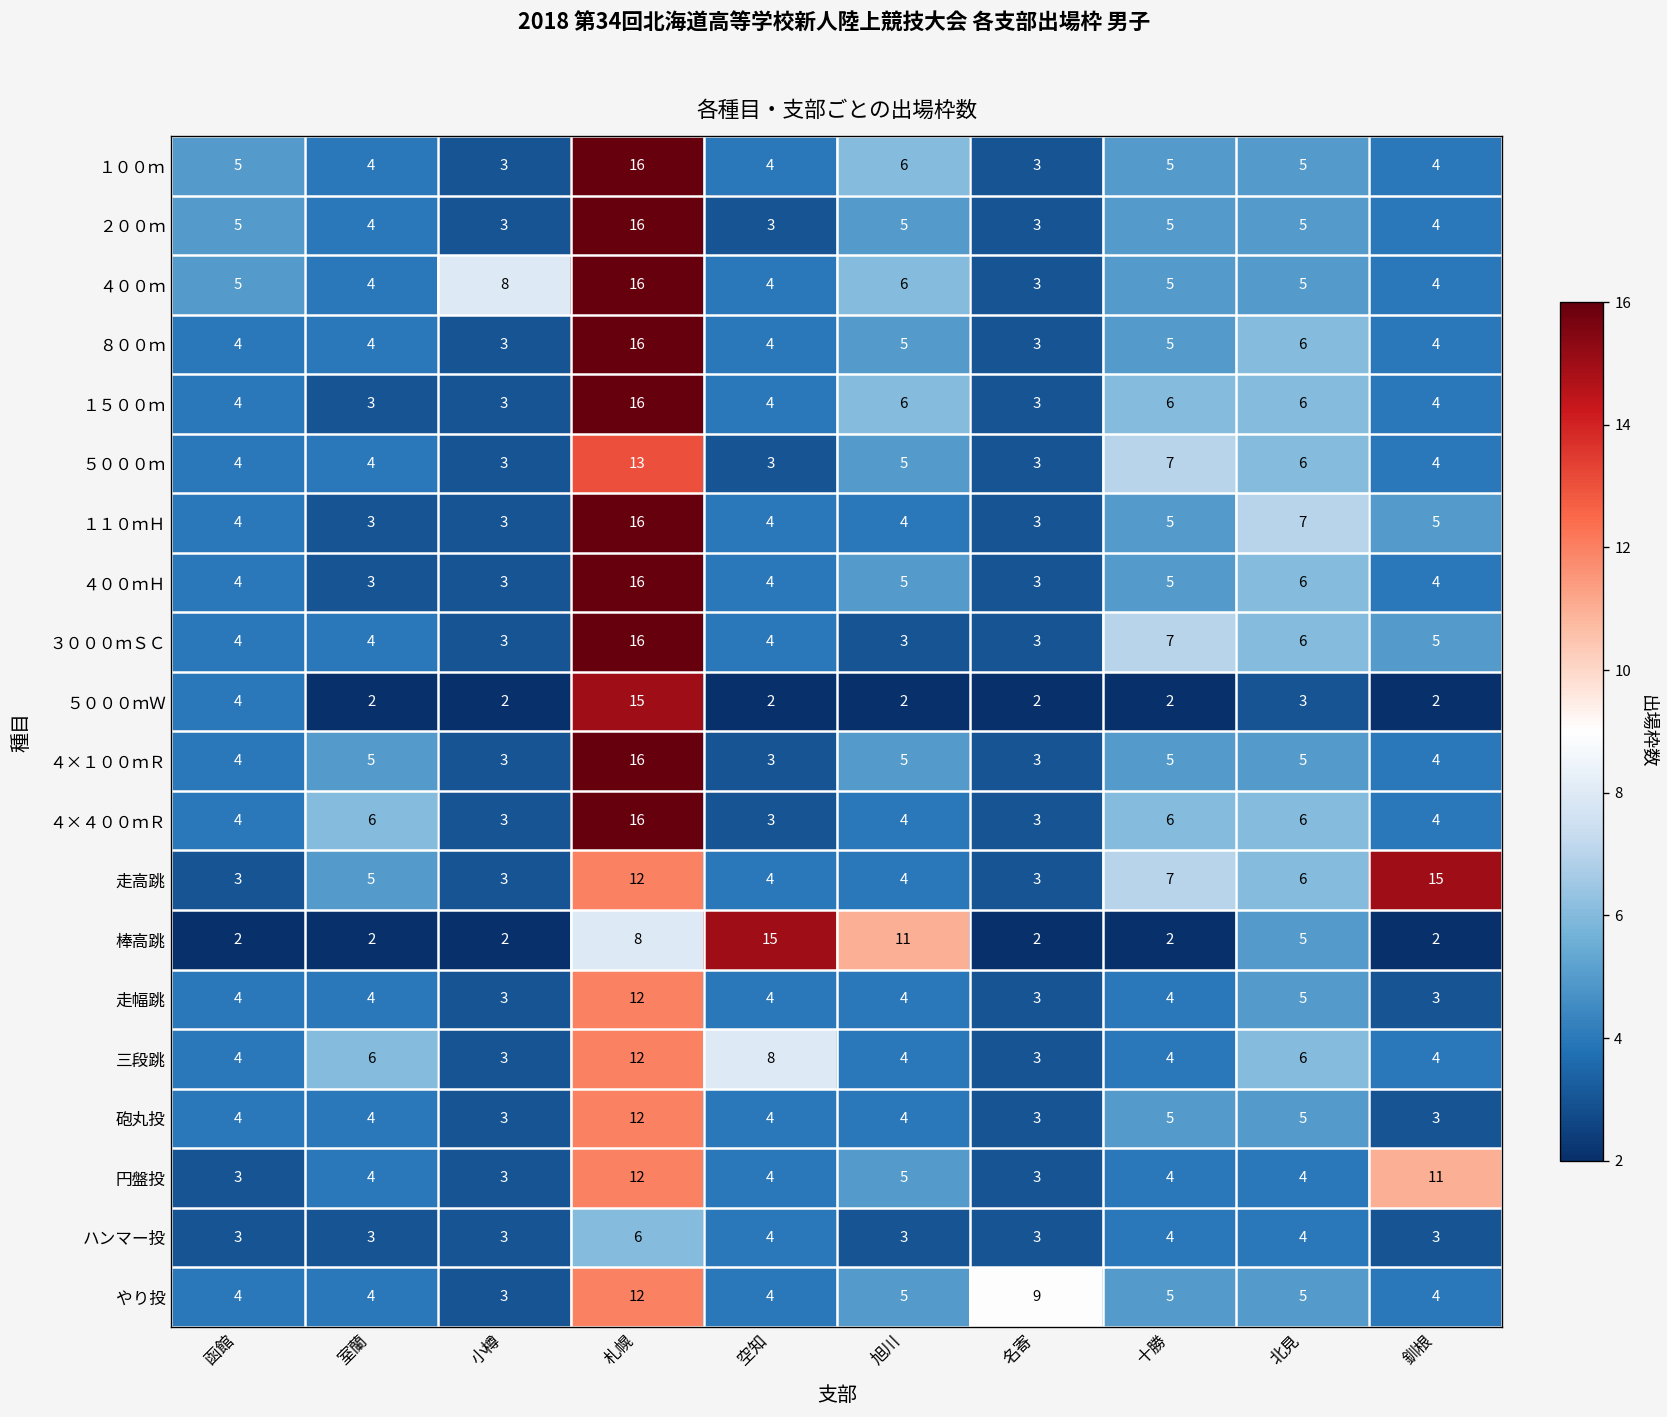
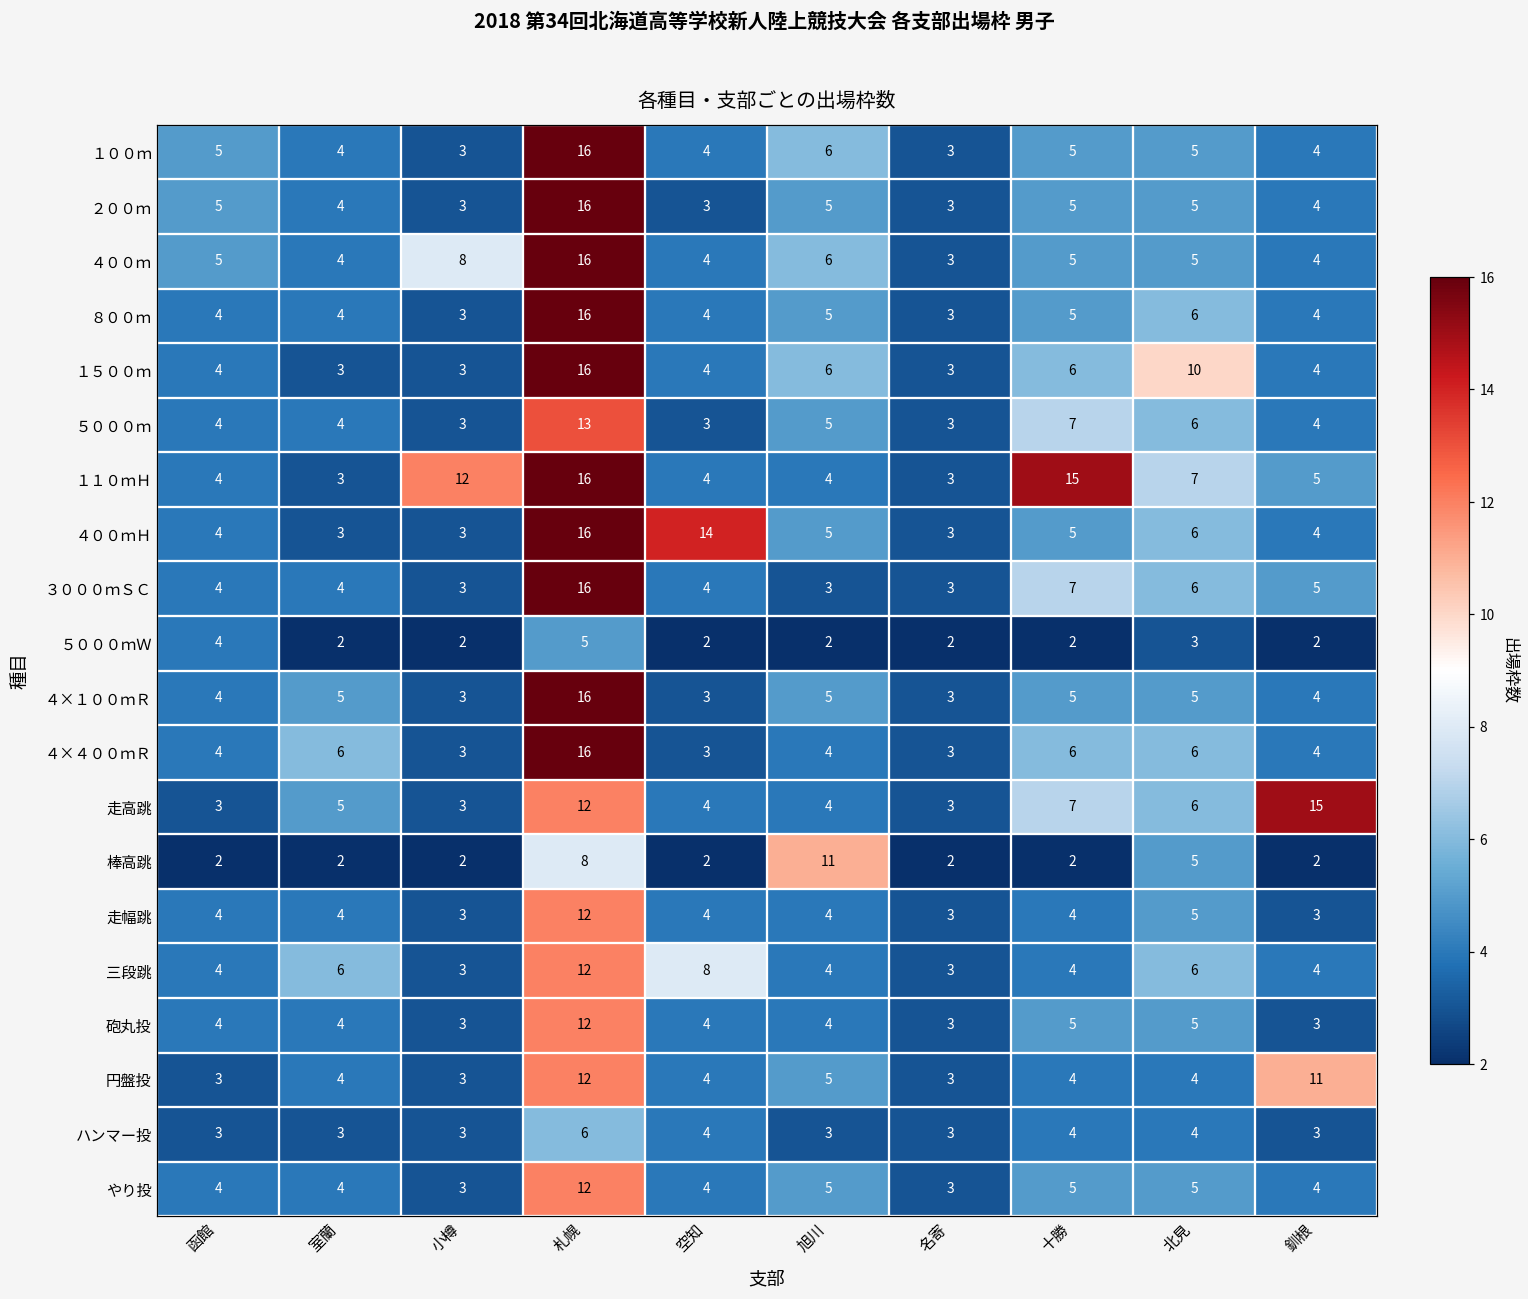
  {
    "１００ｍ": {
      "函館": 5,
      "室蘭": 4,
      "小樽": 3,
      "札幌": 16,
      "空知": 4,
      "旭川": 6,
      "名寄": 3,
      "十勝": 5,
      "北見": 5,
      "釧根": 4
    },
    "２００ｍ": {
      "函館": 5,
      "室蘭": 4,
      "小樽": 3,
      "札幌": 16,
      "空知": 3,
      "旭川": 5,
      "名寄": 3,
      "十勝": 5,
      "北見": 5,
      "釧根": 4
    },
    "４００ｍ": {
      "函館": 5,
      "室蘭": 4,
      "小樽": 8,
      "札幌": 16,
      "空知": 4,
      "旭川": 6,
      "名寄": 3,
      "十勝": 5,
      "北見": 5,
      "釧根": 4
    },
    "８００ｍ": {
      "函館": 4,
      "室蘭": 4,
      "小樽": 3,
      "札幌": 16,
      "空知": 4,
      "旭川": 5,
      "名寄": 3,
      "十勝": 5,
      "北見": 6,
      "釧根": 4
    },
    "１５００ｍ": {
      "函館": 4,
      "室蘭": 3,
      "小樽": 3,
      "札幌": 16,
      "空知": 4,
      "旭川": 6,
      "名寄": 3,
      "十勝": 6,
-     "北見": 6,
+     "北見": 10,
      "釧根": 4
    },
    "５０００ｍ": {
      "函館": 4,
      "室蘭": 4,
      "小樽": 3,
      "札幌": 13,
      "空知": 3,
      "旭川": 5,
      "名寄": 3,
      "十勝": 7,
      "北見": 6,
      "釧根": 4
    },
    "１１０ｍＨ": {
      "函館": 4,
      "室蘭": 3,
-     "小樽": 3,
+     "小樽": 12,
      "札幌": 16,
      "空知": 4,
      "旭川": 4,
      "名寄": 3,
-     "十勝": 5,
+     "十勝": 15,
      "北見": 7,
      "釧根": 5
    },
    "４００ｍＨ": {
      "函館": 4,
      "室蘭": 3,
      "小樽": 3,
      "札幌": 16,
-     "空知": 4,
+     "空知": 14,
      "旭川": 5,
      "名寄": 3,
      "十勝": 5,
      "北見": 6,
      "釧根": 4
    },
    "３０００ｍＳＣ": {
      "函館": 4,
      "室蘭": 4,
      "小樽": 3,
      "札幌": 16,
      "空知": 4,
      "旭川": 3,
      "名寄": 3,
      "十勝": 7,
      "北見": 6,
      "釧根": 5
    },
    "５０００ｍＷ": {
      "函館": 4,
      "室蘭": 2,
      "小樽": 2,
-     "札幌": 15,
+     "札幌": 5,
      "空知": 2,
      "旭川": 2,
      "名寄": 2,
      "十勝": 2,
      "北見": 3,
      "釧根": 2
    },
    "４×１００ｍＲ": {
      "函館": 4,
      "室蘭": 5,
      "小樽": 3,
      "札幌": 16,
      "空知": 3,
      "旭川": 5,
      "名寄": 3,
      "十勝": 5,
      "北見": 5,
      "釧根": 4
    },
    "４×４００ｍＲ": {
      "函館": 4,
      "室蘭": 6,
      "小樽": 3,
      "札幌": 16,
      "空知": 3,
      "旭川": 4,
      "名寄": 3,
      "十勝": 6,
      "北見": 6,
      "釧根": 4
    },
    "走高跳": {
      "函館": 3,
      "室蘭": 5,
      "小樽": 3,
      "札幌": 12,
      "空知": 4,
      "旭川": 4,
      "名寄": 3,
      "十勝": 7,
      "北見": 6,
      "釧根": 15
    },
    "棒高跳": {
      "函館": 2,
      "室蘭": 2,
      "小樽": 2,
      "札幌": 8,
-     "空知": 15,
+     "空知": 2,
      "旭川": 11,
      "名寄": 2,
      "十勝": 2,
      "北見": 5,
      "釧根": 2
    },
    "走幅跳": {
      "函館": 4,
      "室蘭": 4,
      "小樽": 3,
      "札幌": 12,
      "空知": 4,
      "旭川": 4,
      "名寄": 3,
      "十勝": 4,
      "北見": 5,
      "釧根": 3
    },
    "三段跳": {
      "函館": 4,
      "室蘭": 6,
      "小樽": 3,
      "札幌": 12,
      "空知": 8,
      "旭川": 4,
      "名寄": 3,
      "十勝": 4,
      "北見": 6,
      "釧根": 4
    },
    "砲丸投": {
      "函館": 4,
      "室蘭": 4,
      "小樽": 3,
      "札幌": 12,
      "空知": 4,
      "旭川": 4,
      "名寄": 3,
      "十勝": 5,
      "北見": 5,
      "釧根": 3
    },
    "円盤投": {
      "函館": 3,
      "室蘭": 4,
      "小樽": 3,
      "札幌": 12,
      "空知": 4,
      "旭川": 5,
      "名寄": 3,
      "十勝": 4,
      "北見": 4,
      "釧根": 11
    },
    "ハンマー投": {
      "函館": 3,
      "室蘭": 3,
      "小樽": 3,
      "札幌": 6,
      "空知": 4,
      "旭川": 3,
      "名寄": 3,
      "十勝": 4,
      "北見": 4,
      "釧根": 3
    },
    "やり投": {
      "函館": 4,
      "室蘭": 4,
      "小樽": 3,
      "札幌": 12,
      "空知": 4,
      "旭川": 5,
-     "名寄": 9,
+     "名寄": 3,
      "十勝": 5,
      "北見": 5,
      "釧根": 4
    }
  }
